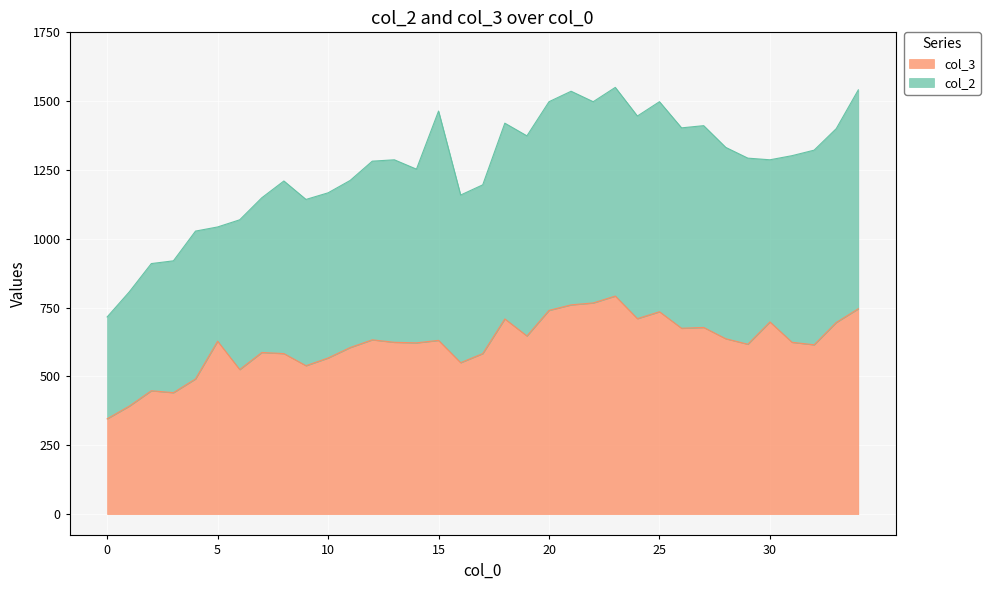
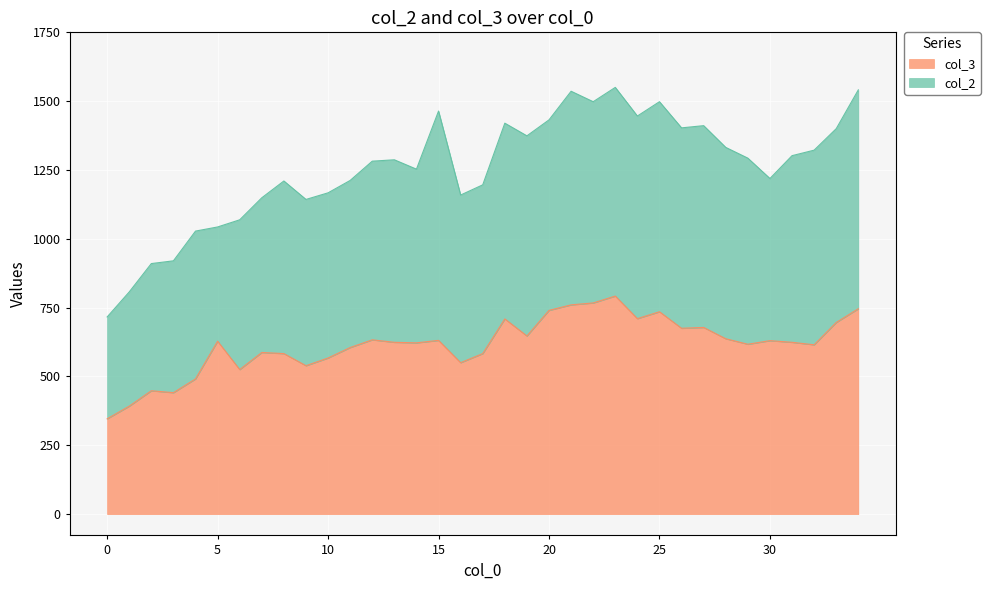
  {
    "col_3": {
      "0": 350,
      "5": 630,
      "10": 570,
      "15": 630,
      "20": 740,
      "25": 740,
-     "30": 700
+     "30": 630
    },
    "col_2": {
      "0": 370,
      "5": 420,
      "10": 600,
      "15": 830,
-     "20": 760,
+     "20": 690,
      "25": 760,
      "30": 590
    }
  }
